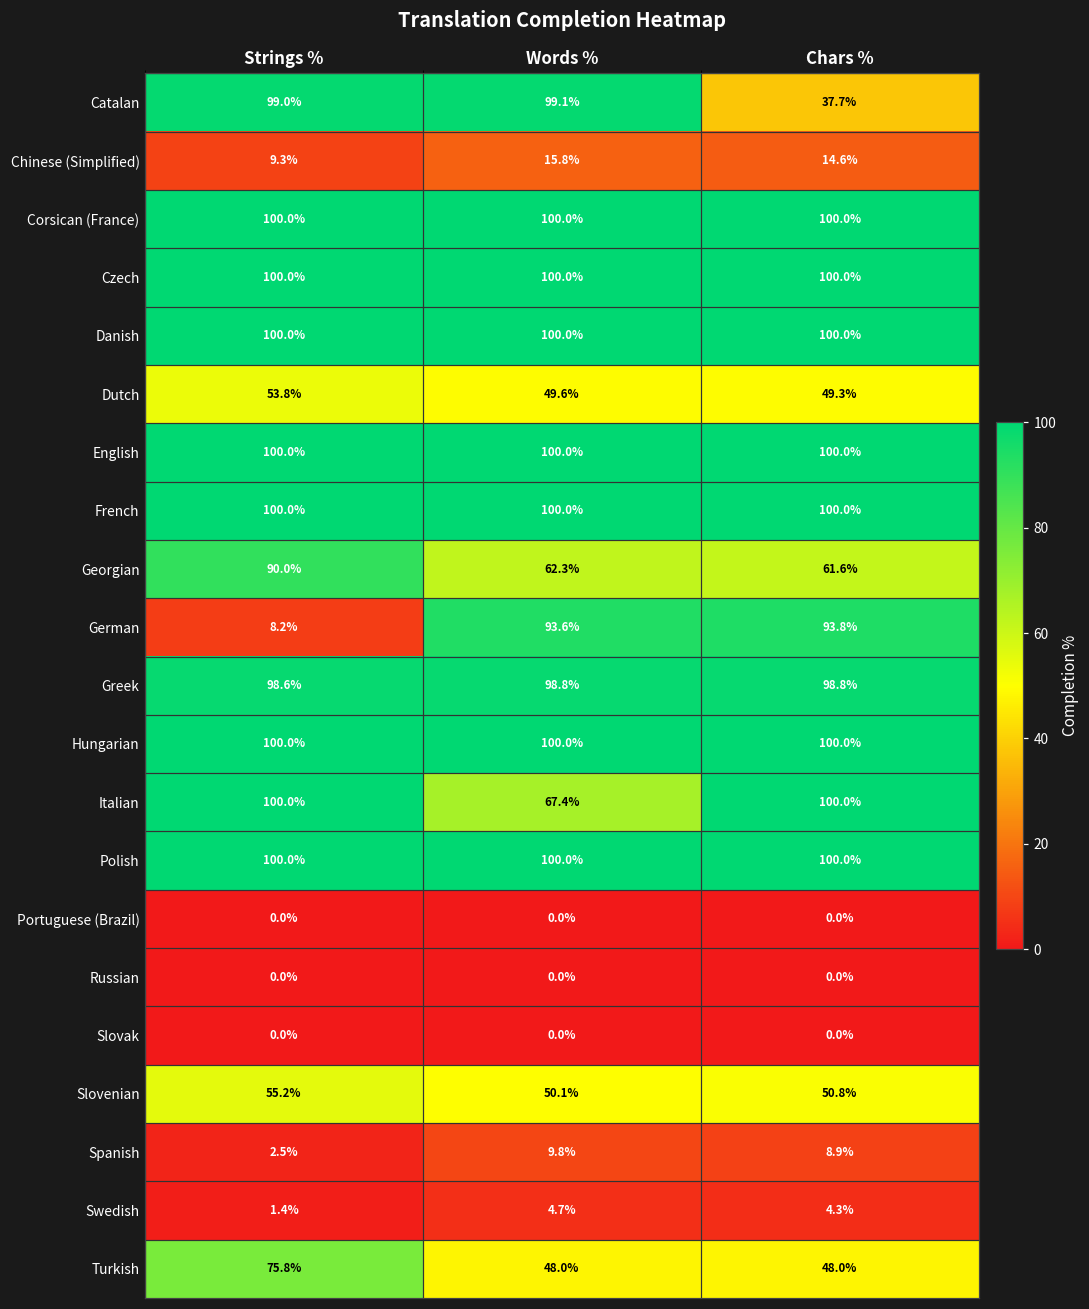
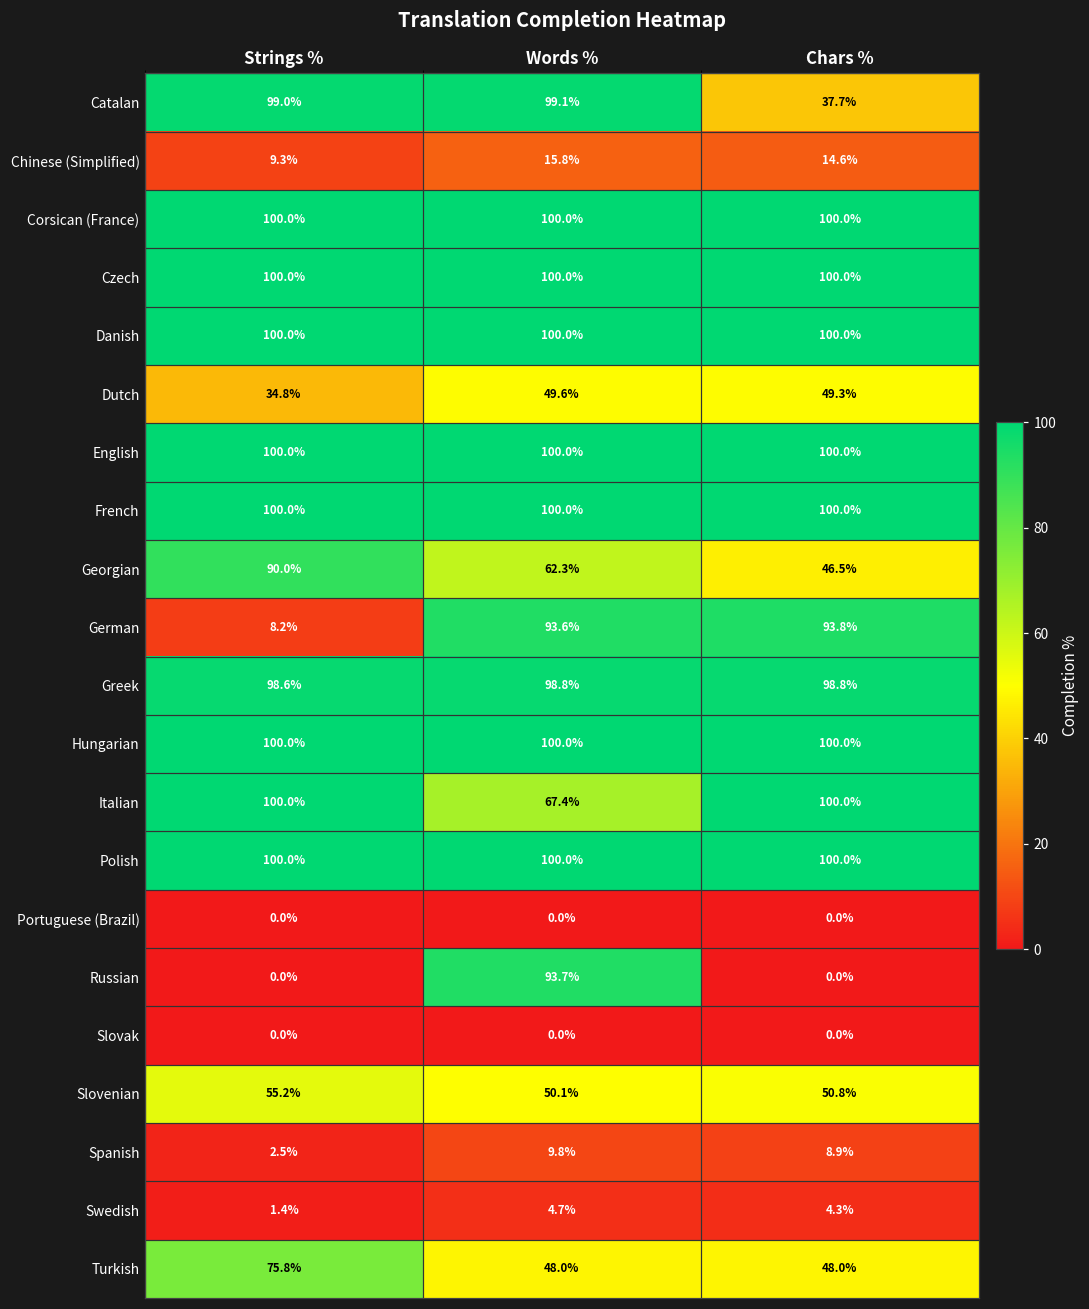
  {
    "Catalan": {
      "Strings %": "99.0%",
      "Words %": "99.1%",
      "Chars %": "37.7%"
    },
    "Chinese (Simplified)": {
      "Strings %": "9.3%",
      "Words %": "15.8%",
      "Chars %": "14.6%"
    },
    "Corsican (France)": {
      "Strings %": "100.0%",
      "Words %": "100.0%",
      "Chars %": "100.0%"
    },
    "Czech": {
      "Strings %": "100.0%",
      "Words %": "100.0%",
      "Chars %": "100.0%"
    },
    "Danish": {
      "Strings %": "100.0%",
      "Words %": "100.0%",
      "Chars %": "100.0%"
    },
    "Dutch": {
-     "Strings %": "53.8%",
+     "Strings %": "34.8%",
      "Words %": "49.6%",
      "Chars %": "49.3%"
    },
    "English": {
      "Strings %": "100.0%",
      "Words %": "100.0%",
      "Chars %": "100.0%"
    },
    "French": {
      "Strings %": "100.0%",
      "Words %": "100.0%",
      "Chars %": "100.0%"
    },
    "Georgian": {
      "Strings %": "90.0%",
      "Words %": "62.3%",
-     "Chars %": "61.6%"
+     "Chars %": "46.5%"
    },
    "German": {
      "Strings %": "8.2%",
      "Words %": "93.6%",
      "Chars %": "93.8%"
    },
    "Greek": {
      "Strings %": "98.6%",
      "Words %": "98.8%",
      "Chars %": "98.8%"
    },
    "Hungarian": {
      "Strings %": "100.0%",
      "Words %": "100.0%",
      "Chars %": "100.0%"
    },
    "Italian": {
      "Strings %": "100.0%",
      "Words %": "67.4%",
      "Chars %": "100.0%"
    },
    "Polish": {
      "Strings %": "100.0%",
      "Words %": "100.0%",
      "Chars %": "100.0%"
    },
    "Portuguese (Brazil)": {
      "Strings %": "0.0%",
      "Words %": "0.0%",
      "Chars %": "0.0%"
    },
    "Russian": {
      "Strings %": "0.0%",
-     "Words %": "0.0%",
+     "Words %": "93.7%",
      "Chars %": "0.0%"
    },
    "Slovak": {
      "Strings %": "0.0%",
      "Words %": "0.0%",
      "Chars %": "0.0%"
    },
    "Slovenian": {
      "Strings %": "55.2%",
      "Words %": "50.1%",
      "Chars %": "50.8%"
    },
    "Spanish": {
      "Strings %": "2.5%",
      "Words %": "9.8%",
      "Chars %": "8.9%"
    },
    "Swedish": {
      "Strings %": "1.4%",
      "Words %": "4.7%",
      "Chars %": "4.3%"
    },
    "Turkish": {
      "Strings %": "75.8%",
      "Words %": "48.0%",
      "Chars %": "48.0%"
    }
  }
